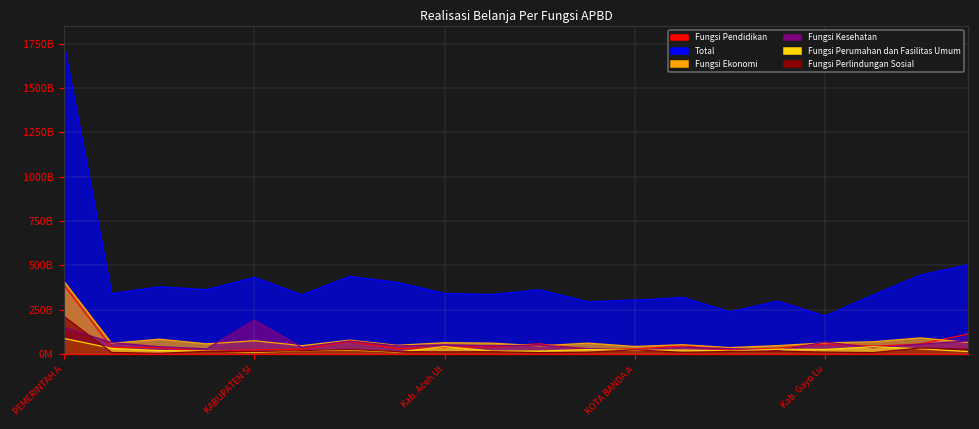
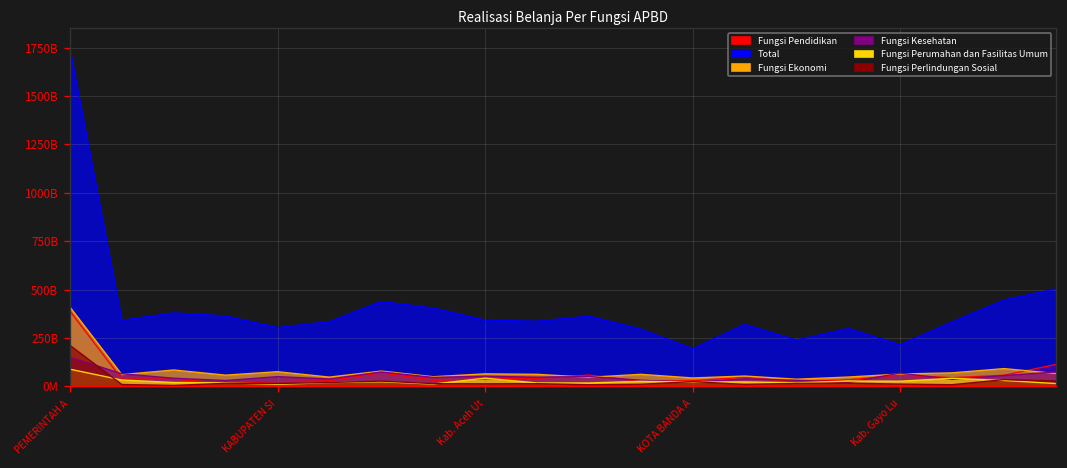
  {
    "Fungsi Pendidikan": {
      "PEMERINTAH A": 390000000000
    },
    "Total": {
      "PEMERINTAH A": 1750000000000,
-     "KABUPATEN SI": 430000000000,
+     "KABUPATEN SI": 300000000000,
      "Kab. Aceh Ut": 340000000000,
-     "KOTA BANDA A": 310000000000,
+     "KOTA BANDA A": 200000000000,
      "Kab. Gayo Lu": 220000000000
    },
    "Fungsi Kesehatan": {
      "PEMERINTAH A": 150000000000,
-     "KABUPATEN SI": 190000000000
+     "KABUPATEN SI": 50000000000
    },
    "Fungsi Perlindungan Sosial": {
      "PEMERINTAH A": 210000000000,
      "Kab. Aceh Ut": 10000000000
    }
  }
